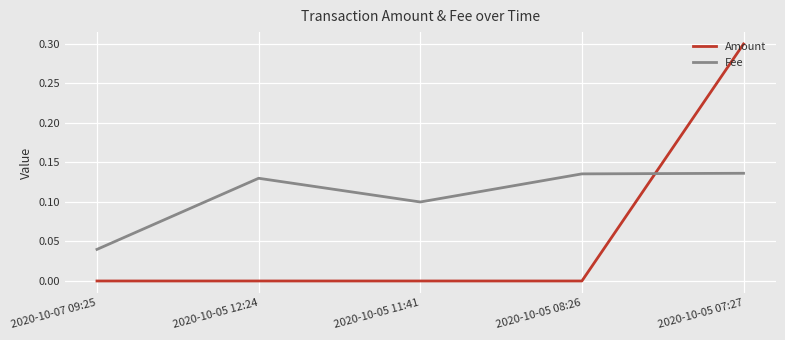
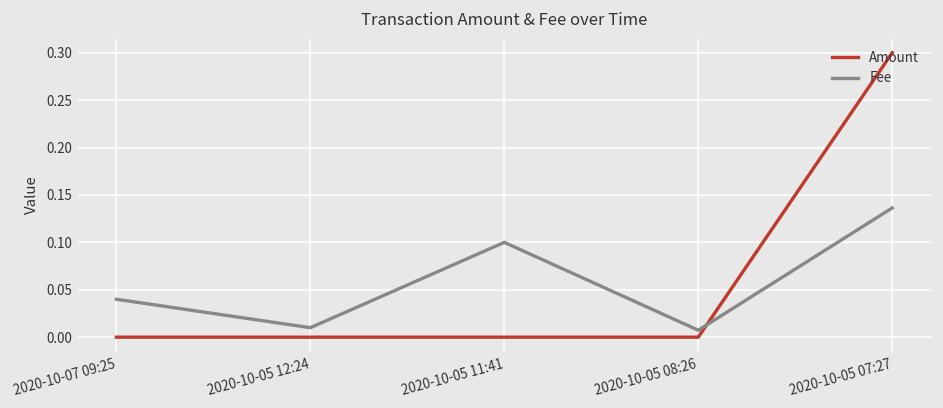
  {
    "Amount": {
      "2020-10-07 09:25": 0.00,
      "2020-10-05 12:24": 0.00,
      "2020-10-05 11:41": 0.00,
      "2020-10-05 08:26": 0.00,
      "2020-10-05 07:27": 0.30
    },
    "Fee": {
      "2020-10-07 09:25": 0.04,
-     "2020-10-05 12:24": 0.13,
+     "2020-10-05 12:24": 0.01,
      "2020-10-05 11:41": 0.10,
-     "2020-10-05 08:26": 0.14,
+     "2020-10-05 08:26": 0.01,
      "2020-10-05 07:27": 0.14
    }
  }
